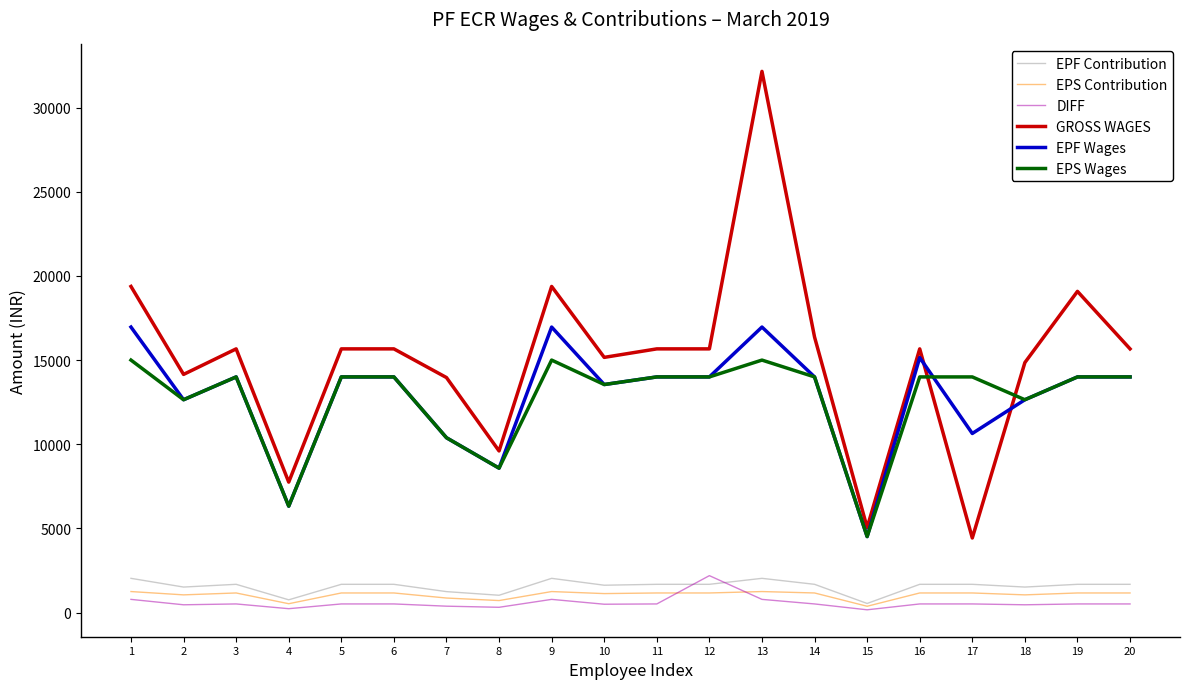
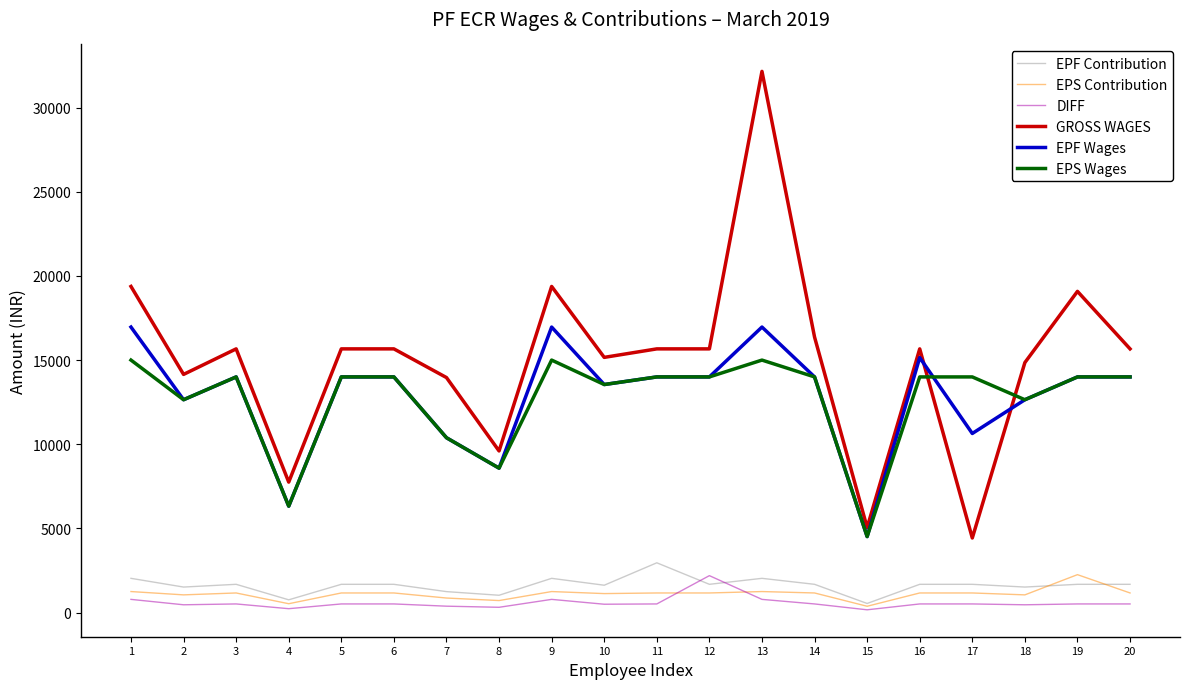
  {
    "EPF Contribution": {
      "1": 2000,
      "2": 1500,
      "3": 1700,
      "4": 800,
      "5": 1700,
      "6": 1700,
      "7": 1200,
      "8": 1000,
      "9": 2000,
      "10": 1600,
-     "11": 1700,
+     "11": 3000,
      "12": 1700,
      "13": 2000,
      "14": 1700,
      "15": 500,
      "16": 1700,
      "17": 1700,
      "18": 1500,
      "19": 1700,
      "20": 1700
    },
    "EPS Contribution": {
      "1": 1300,
      "2": 1100,
      "3": 1200,
      "4": 500,
      "5": 1200,
      "6": 1200,
      "7": 900,
      "8": 700,
      "9": 1300,
      "10": 1100,
      "11": 1200,
      "12": 1200,
      "13": 1300,
      "14": 1200,
      "15": 400,
      "16": 1200,
      "17": 1200,
      "18": 1100,
-     "19": 1200,
+     "19": 2300,
      "20": 1200
    },
    "DIFF": {
      "1": 800,
      "2": 500,
      "3": 500,
      "4": 200,
      "5": 500,
      "6": 500,
      "7": 400,
      "8": 300,
      "9": 800,
      "10": 500,
      "11": 500,
      "12": 2200,
      "13": 800,
      "14": 500,
      "15": 200,
      "16": 500,
      "17": 500,
      "18": 500,
      "19": 500,
      "20": 500
    },
    "GROSS WAGES": {
      "1": 19400,
      "2": 14200,
      "3": 15700,
      "4": 7800,
      "5": 15700,
      "6": 15700,
      "7": 14000,
      "8": 9600,
      "9": 19400,
      "10": 15200,
      "11": 15700,
      "12": 15700,
      "13": 32200,
      "14": 16400,
      "15": 5100,
      "16": 15700,
      "17": 4400,
      "18": 14900,
      "19": 19100,
      "20": 15700
    },
    "EPF Wages": {
      "1": 17000,
      "9": 17000,
      "13": 17000,
      "16": 15100,
      "17": 10600
    },
    "EPS Wages": {
      "1": 15000,
      "9": 15000,
      "13": 15000,
      "16": 14000,
      "17": 14000
    }
  }
